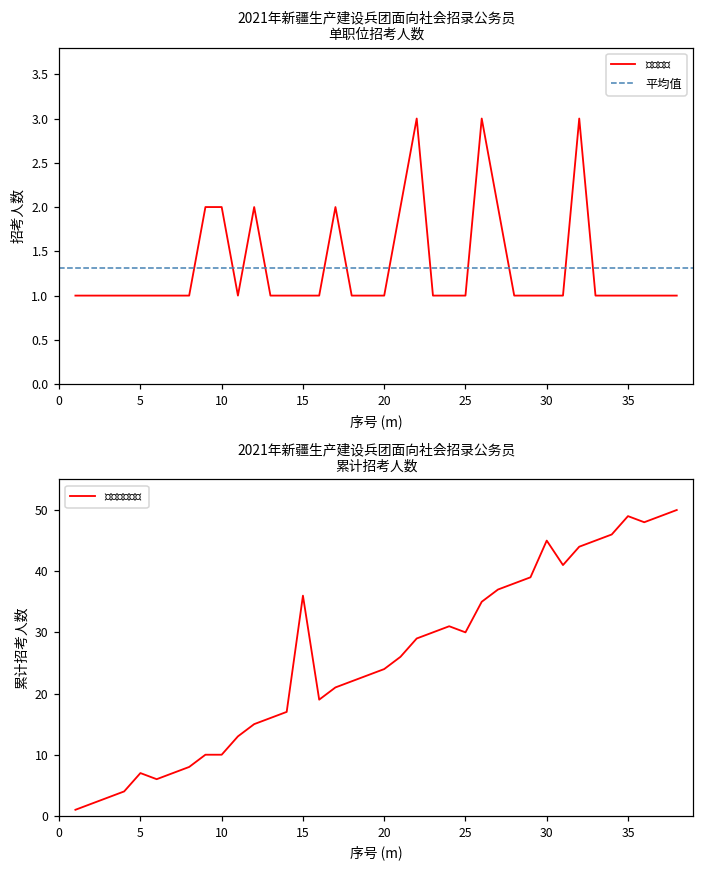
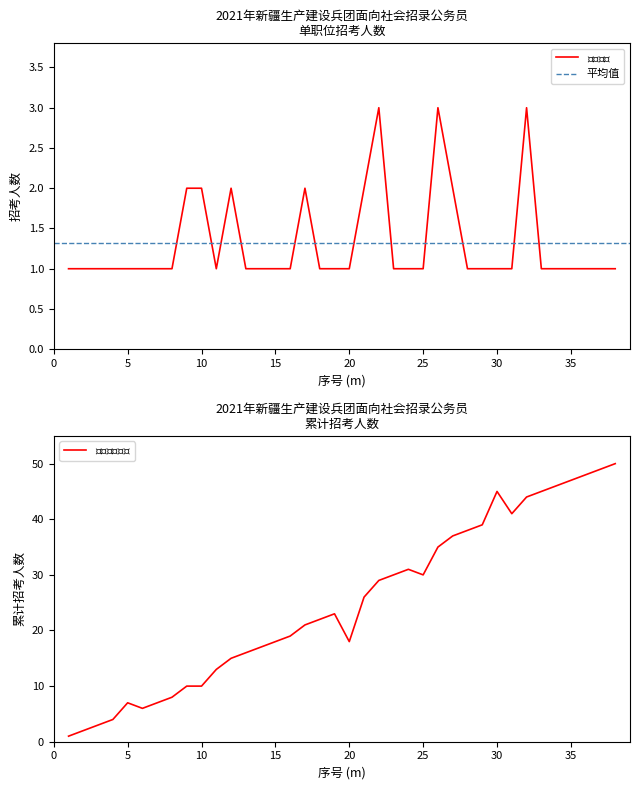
  {
    "2021年新疆生产建设兵团面向社会招录公务员 单职位招考人数": {
      "5": 1.0,
      "10": 2.0,
      "15": 1.0,
      "20": 1.0,
      "25": 1.0,
      "30": 1.0,
      "35": 1.0
    },
    "2021年新疆生产建设兵团面向社会招录公务员 累计招考人数": {
      "5": 7,
      "10": 10,
-     "15": 36,
-     "20": 24,
+     "15": 18,
+     "20": 18,
      "25": 30,
      "30": 45,
-     "35": 49
+     "35": 47
    }
  }
